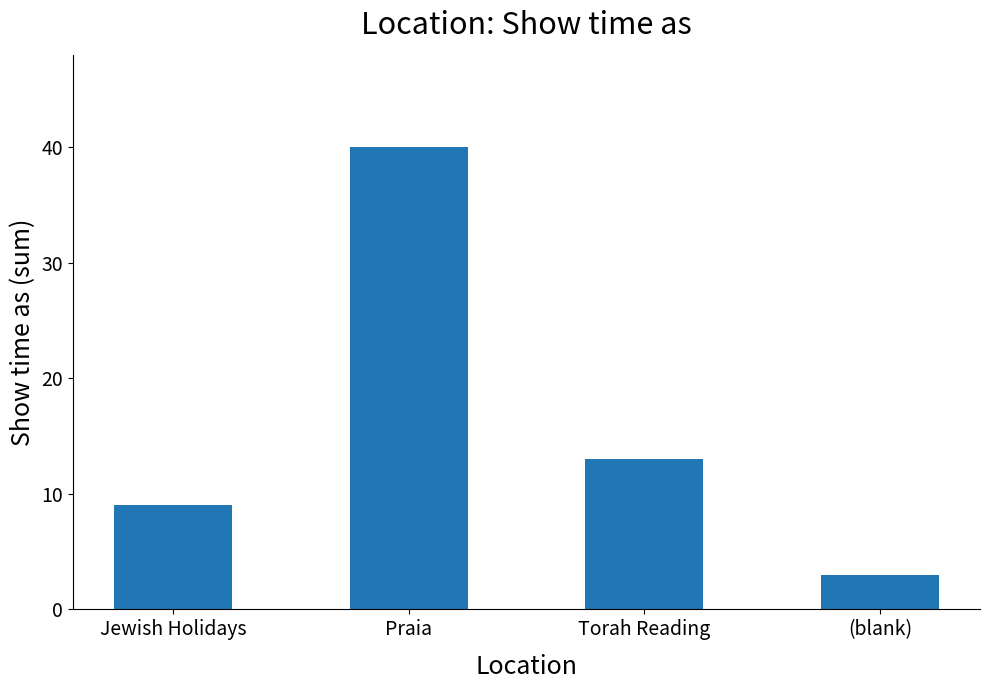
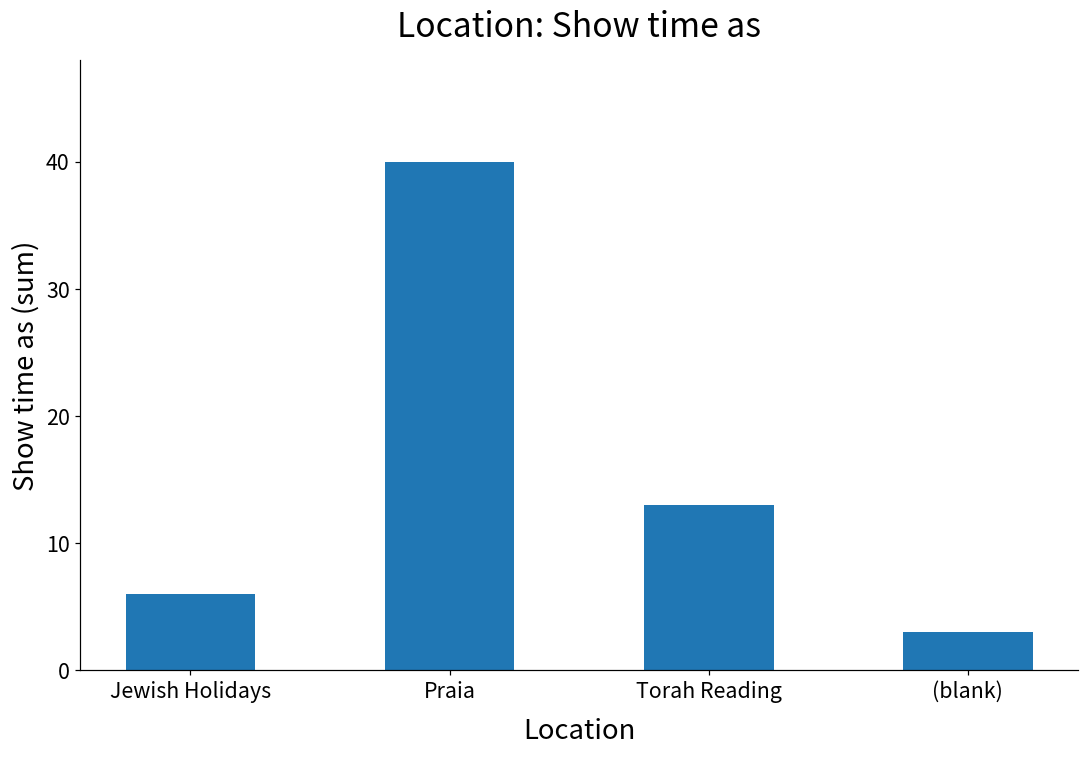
  {
-   "Jewish Holidays": 9,
+   "Jewish Holidays": 6,
    "Praia": 40,
    "Torah Reading": 13,
    "(blank)": 3
  }
